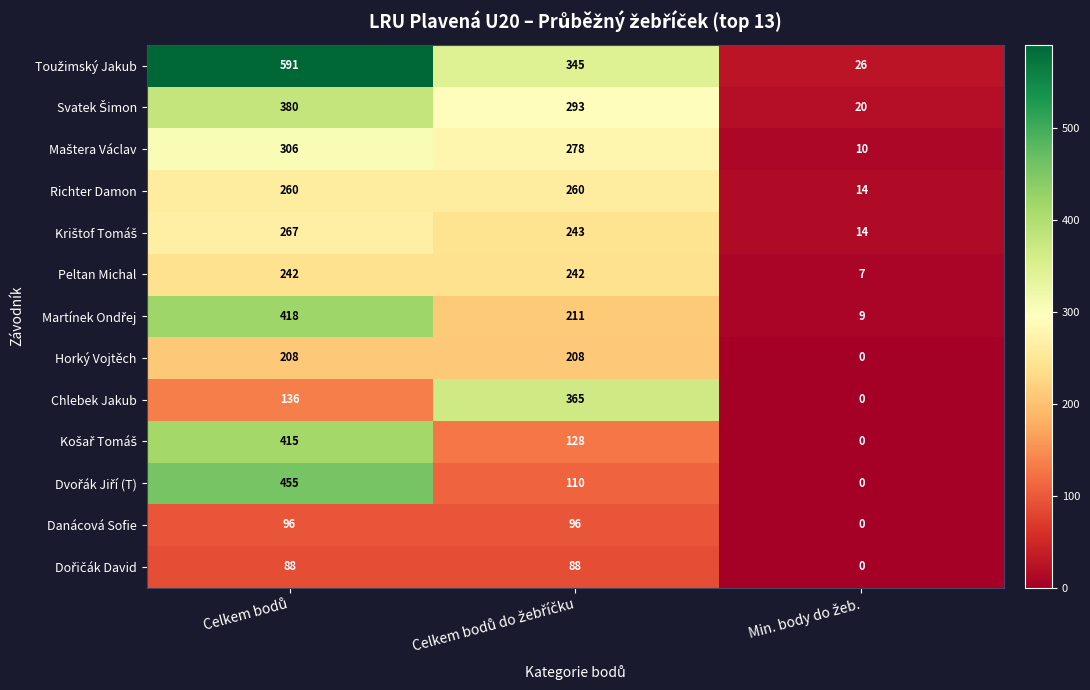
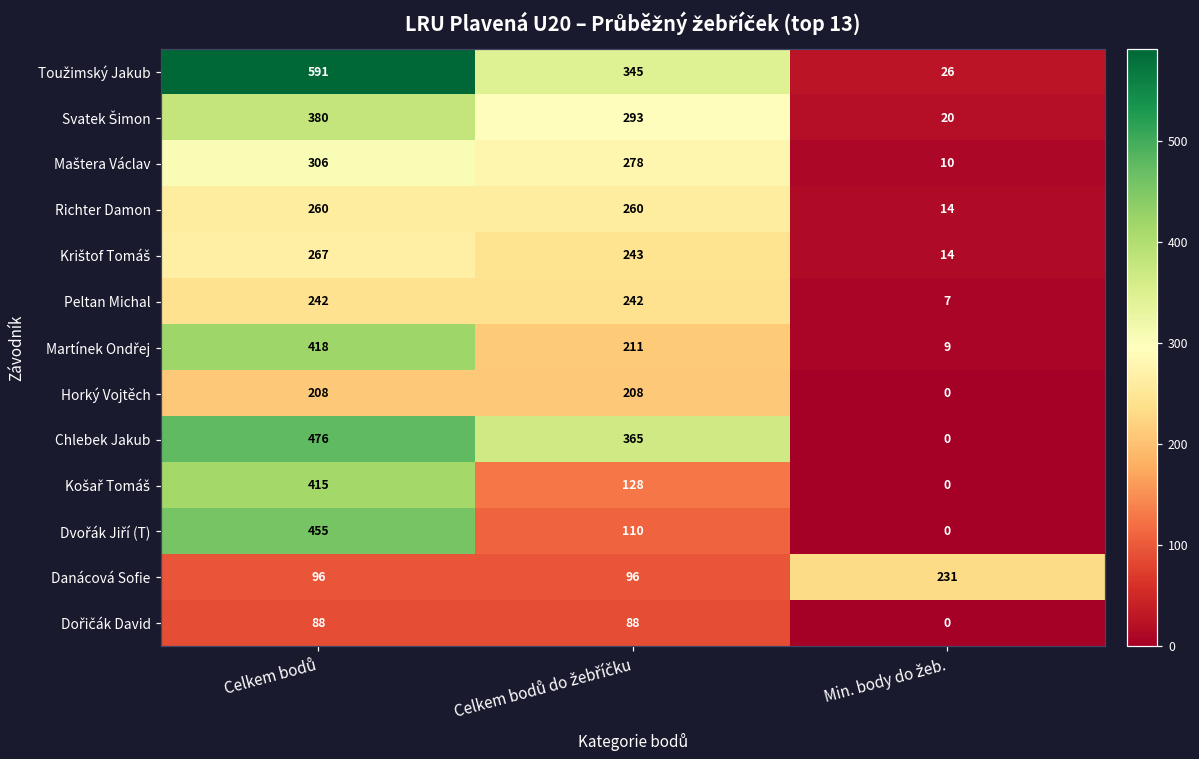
  {
    "Toužimský Jakub": {
      "Celkem bodů": 591,
      "Celkem bodů do žebříčku": 345,
      "Min. body do žeb.": 26
    },
    "Svatek Šimon": {
      "Celkem bodů": 380,
      "Celkem bodů do žebříčku": 293,
      "Min. body do žeb.": 20
    },
    "Maštera Václav": {
      "Celkem bodů": 306,
      "Celkem bodů do žebříčku": 278,
      "Min. body do žeb.": 10
    },
    "Richter Damon": {
      "Celkem bodů": 260,
      "Celkem bodů do žebříčku": 260,
      "Min. body do žeb.": 14
    },
    "Krištof Tomáš": {
      "Celkem bodů": 267,
      "Celkem bodů do žebříčku": 243,
      "Min. body do žeb.": 14
    },
    "Peltan Michal": {
      "Celkem bodů": 242,
      "Celkem bodů do žebříčku": 242,
      "Min. body do žeb.": 7
    },
    "Martínek Ondřej": {
      "Celkem bodů": 418,
      "Celkem bodů do žebříčku": 211,
      "Min. body do žeb.": 9
    },
    "Horký Vojtěch": {
      "Celkem bodů": 208,
      "Celkem bodů do žebříčku": 208,
      "Min. body do žeb.": 0
    },
    "Chlebek Jakub": {
-     "Celkem bodů": 136,
+     "Celkem bodů": 476,
      "Celkem bodů do žebříčku": 365,
      "Min. body do žeb.": 0
    },
    "Košař Tomáš": {
      "Celkem bodů": 415,
      "Celkem bodů do žebříčku": 128,
      "Min. body do žeb.": 0
    },
    "Dvořák Jiří (T)": {
      "Celkem bodů": 455,
      "Celkem bodů do žebříčku": 110,
      "Min. body do žeb.": 0
    },
    "Danácová Sofie": {
      "Celkem bodů": 96,
      "Celkem bodů do žebříčku": 96,
-     "Min. body do žeb.": 0
+     "Min. body do žeb.": 231
    },
    "Dořičák David": {
      "Celkem bodů": 88,
      "Celkem bodů do žebříčku": 88,
      "Min. body do žeb.": 0
    }
  }
